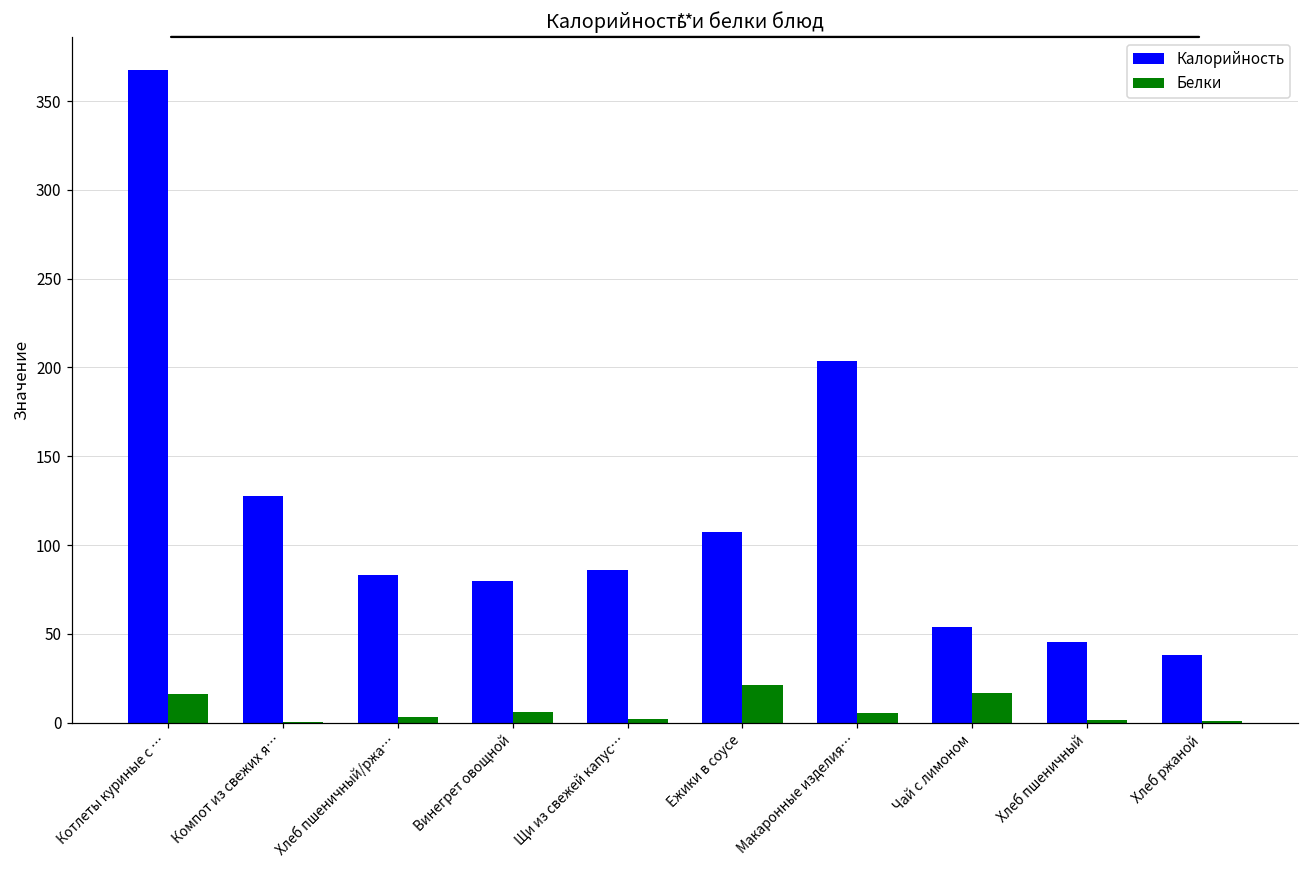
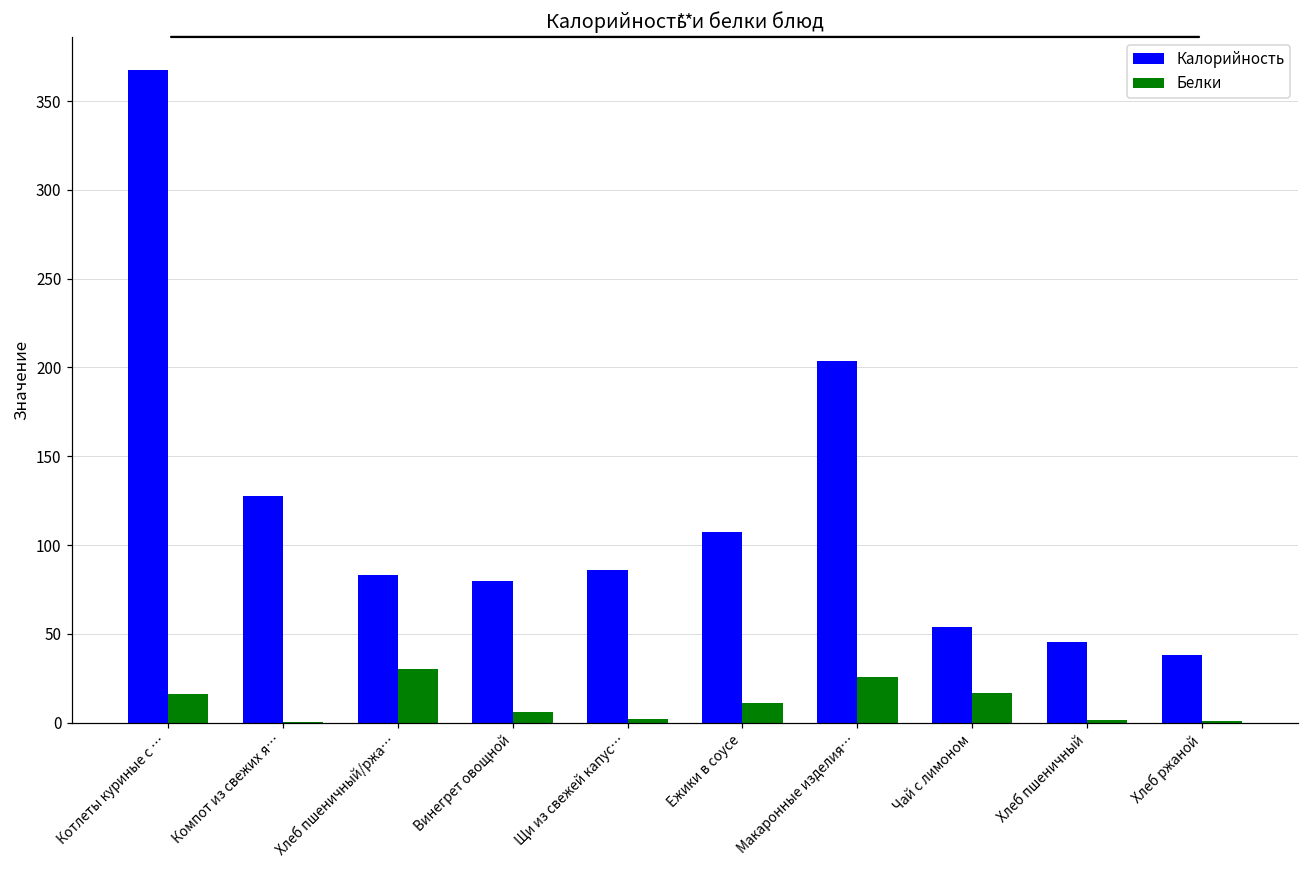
  {
    "Калорийность": {
      "Котлеты куриные с …": 368,
      "Компот из свежих я…": 128,
      "Хлеб пшеничный/ржа…": 83,
      "Винегрет овощной": 80,
      "Щи из свежей капус…": 86,
      "Ежики в соусе": 108,
      "Макаронные изделия…": 204,
      "Чай с лимоном": 54,
      "Хлеб пшеничный": 45,
      "Хлеб ржаной": 38
    },
    "Белки": {
      "Котлеты куриные с …": 16,
-     "Хлеб пшеничный/ржа…": 3,
+     "Хлеб пшеничный/ржа…": 30,
      "Винегрет овощной": 6,
      "Щи из свежей капус…": 2,
-     "Ежики в соусе": 21,
-     "Макаронные изделия…": 5,
+     "Ежики в соусе": 11,
+     "Макаронные изделия…": 25,
      "Чай с лимоном": 17
    }
  }
